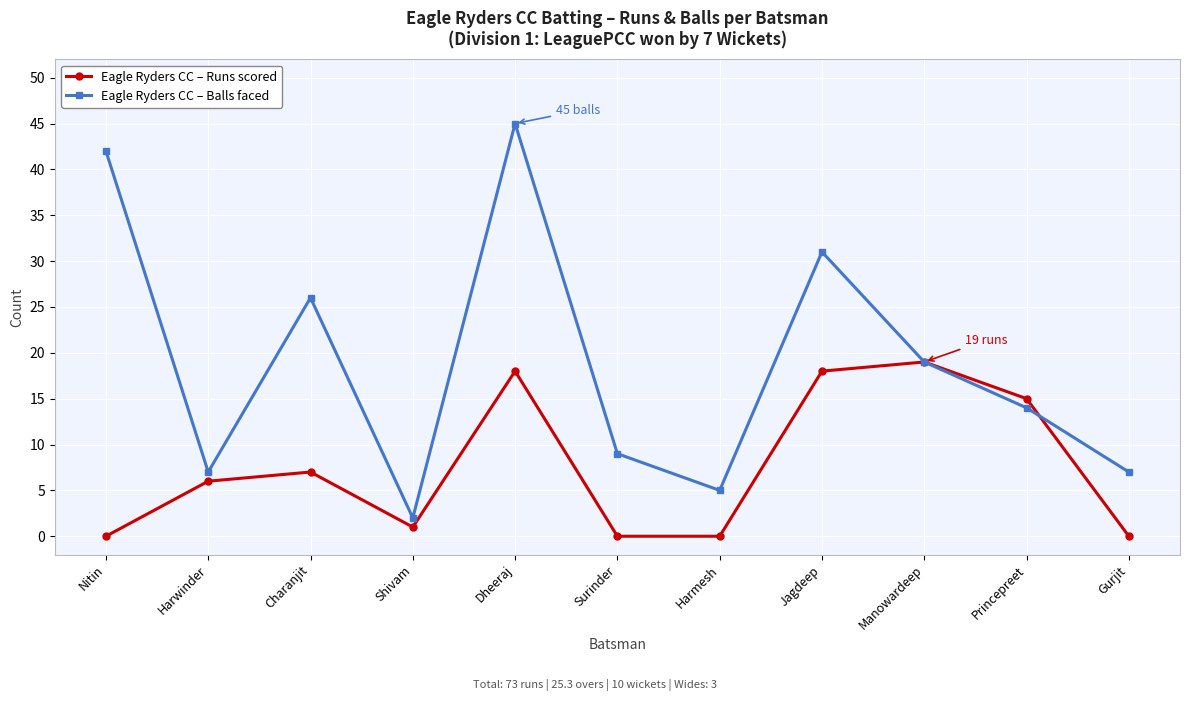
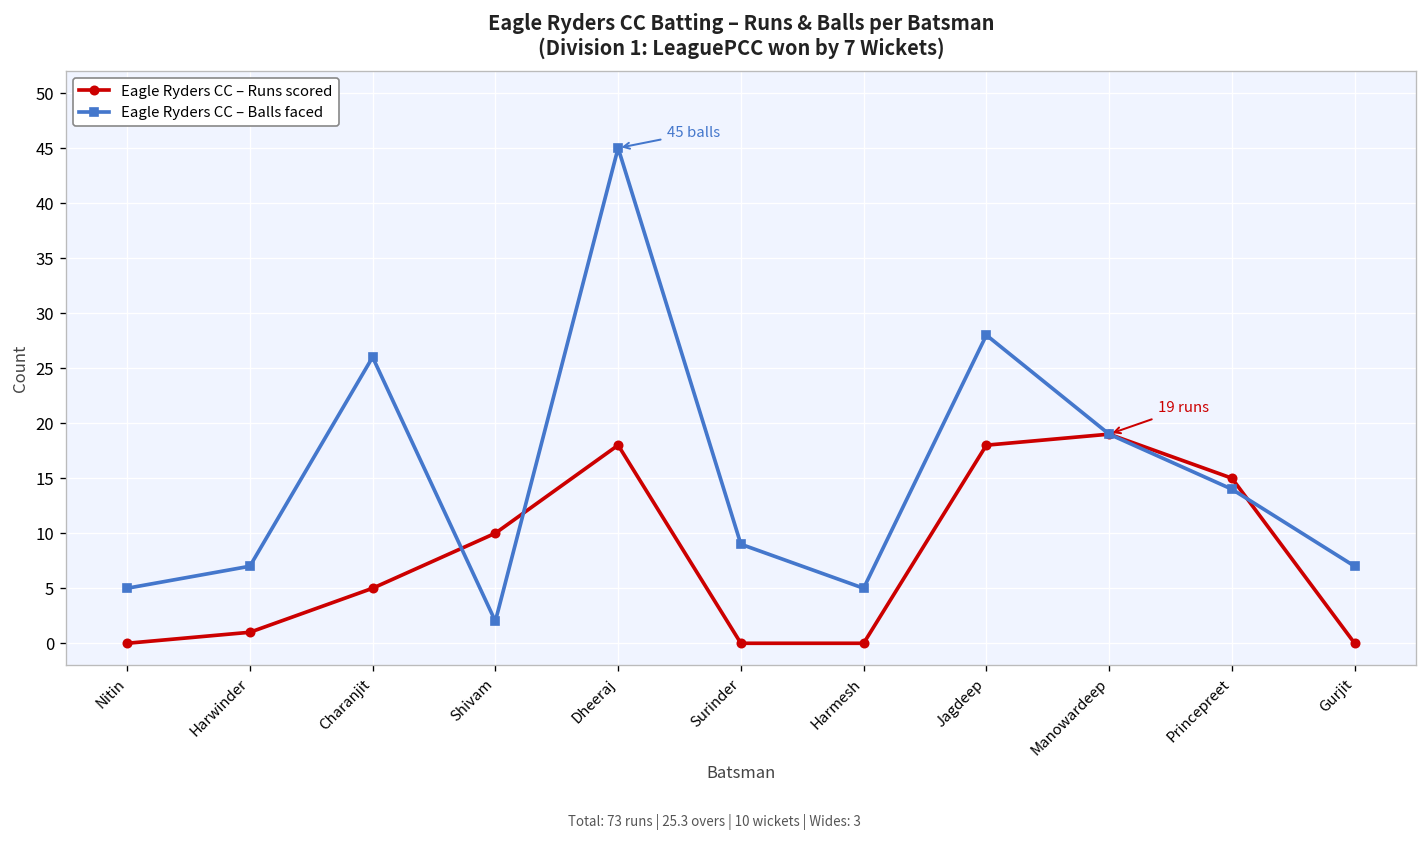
  {
    "Eagle Ryders CC – Runs scored": {
      "Nitin": 0,
-     "Harwinder": 6,
-     "Charanjit": 7,
-     "Shivam": 1,
+     "Harwinder": 1,
+     "Charanjit": 5,
+     "Shivam": 10,
      "Dheeraj": 18,
      "Surinder": 0,
      "Harmesh": 0,
      "Jagdeep": 18,
      "Princepreet": 15,
      "Gurjit": 0
    },
    "Eagle Ryders CC – Balls faced": {
-     "Nitin": 42,
+     "Nitin": 5,
      "Harwinder": 7,
      "Charanjit": 26,
      "Shivam": 2,
      "Surinder": 9,
      "Harmesh": 5,
-     "Jagdeep": 31,
+     "Jagdeep": 28,
      "Princepreet": 14,
      "Gurjit": 7
    }
  }
